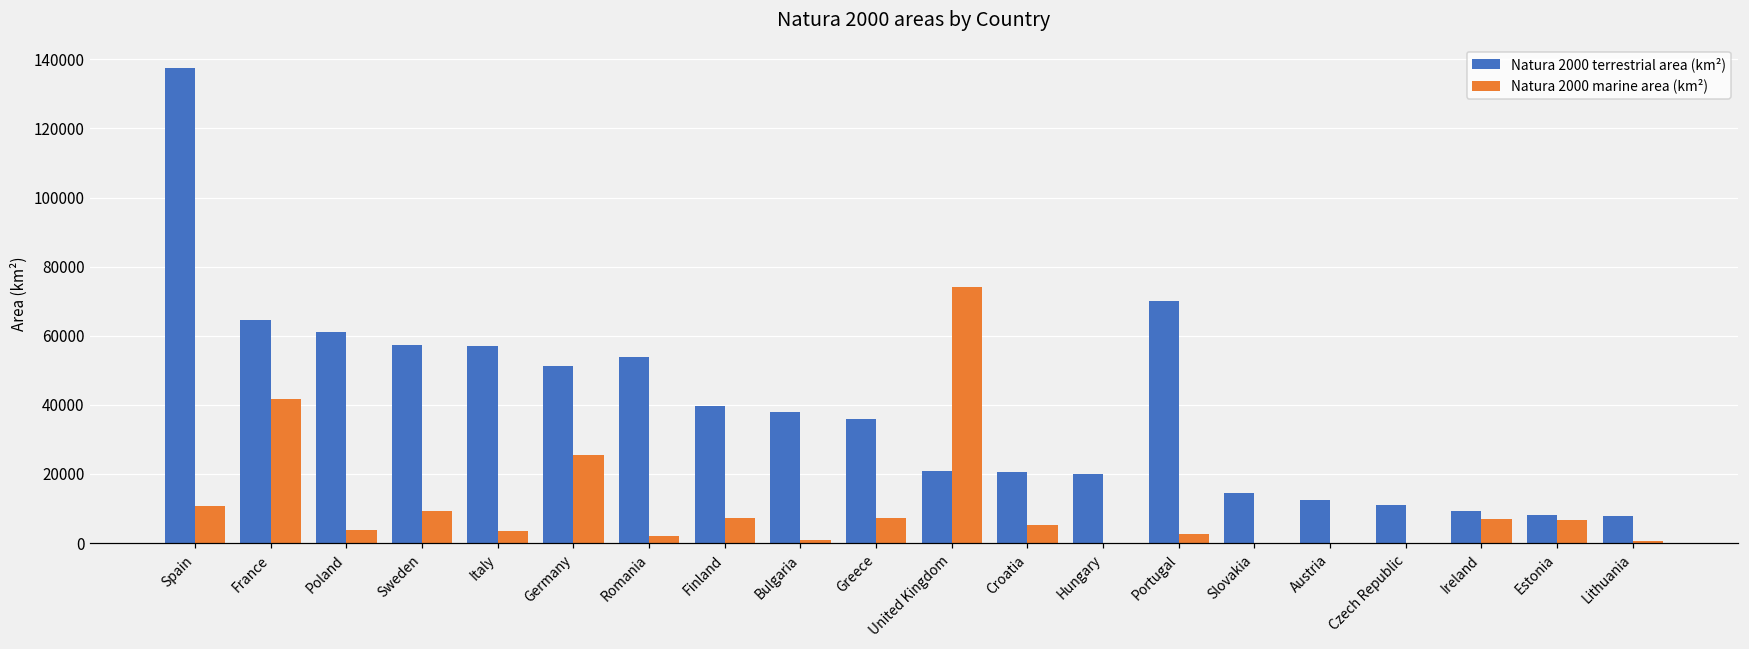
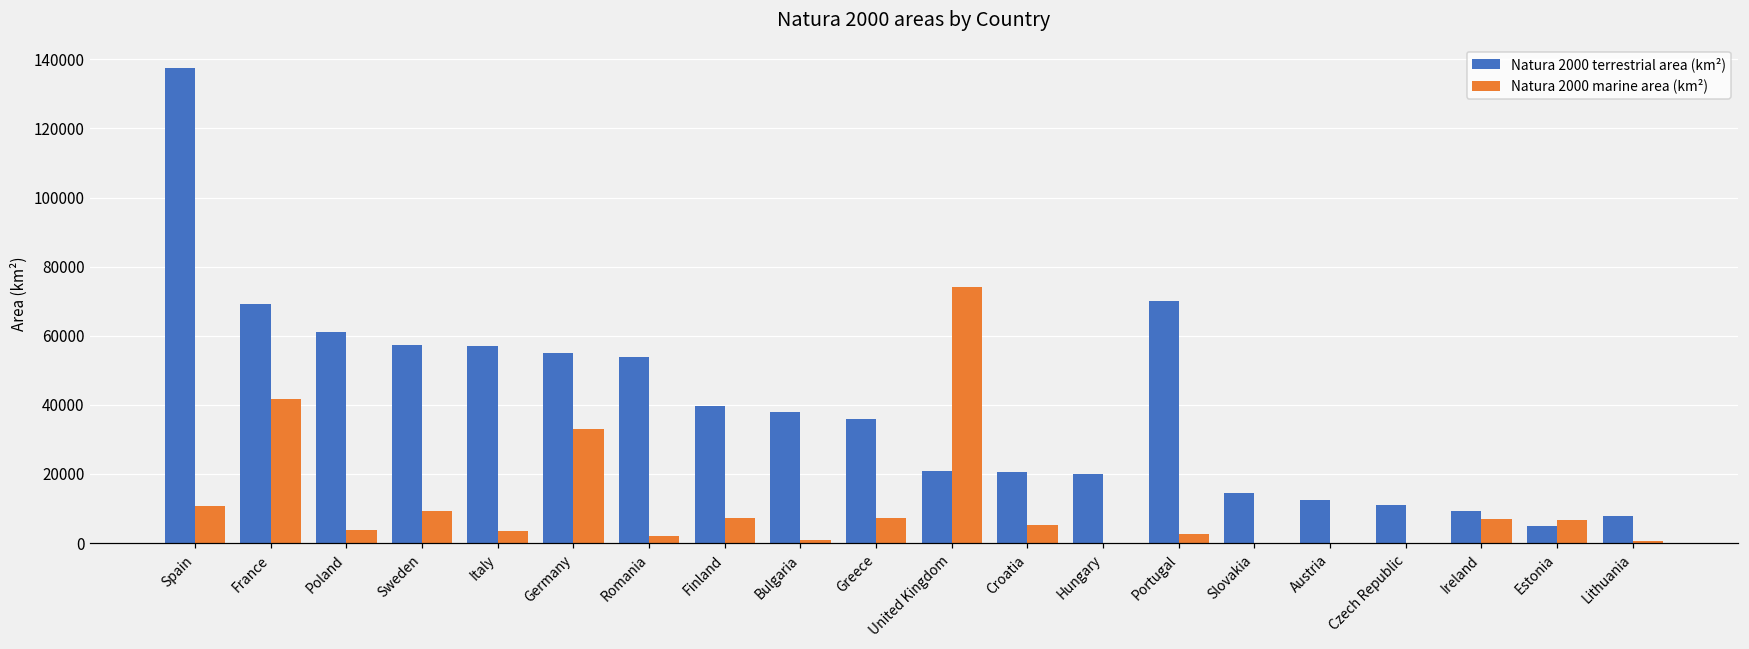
  {
    "Natura 2000 terrestrial area (km²)": {
      "Spain": 137000,
-     "France": 64000,
+     "France": 69000,
      "Poland": 61000,
      "Sweden": 57000,
      "Italy": 57000,
-     "Germany": 51000,
+     "Germany": 55000,
      "Romania": 54000,
      "Finland": 40000,
      "Bulgaria": 38000,
      "Greece": 36000,
      "United Kingdom": 21000,
      "Croatia": 21000,
      "Hungary": 20000,
      "Portugal": 70000,
      "Slovakia": 14000,
      "Austria": 13000,
      "Czech Republic": 11000,
      "Ireland": 9000,
-     "Estonia": 8000,
+     "Estonia": 5000,
      "Lithuania": 8000
    },
    "Natura 2000 marine area (km²)": {
      "Spain": 11000,
      "France": 42000,
      "Poland": 4000,
      "Sweden": 9000,
      "Italy": 4000,
-     "Germany": 26000,
+     "Germany": 33000,
      "Romania": 2000,
      "Finland": 7000,
      "Bulgaria": 1000,
      "Greece": 7000,
      "United Kingdom": 74000,
      "Croatia": 5000,
      "Hungary": 0,
      "Portugal": 3000,
      "Slovakia": 0,
      "Austria": 0,
      "Czech Republic": 0,
      "Ireland": 7000,
      "Estonia": 7000
    }
  }
